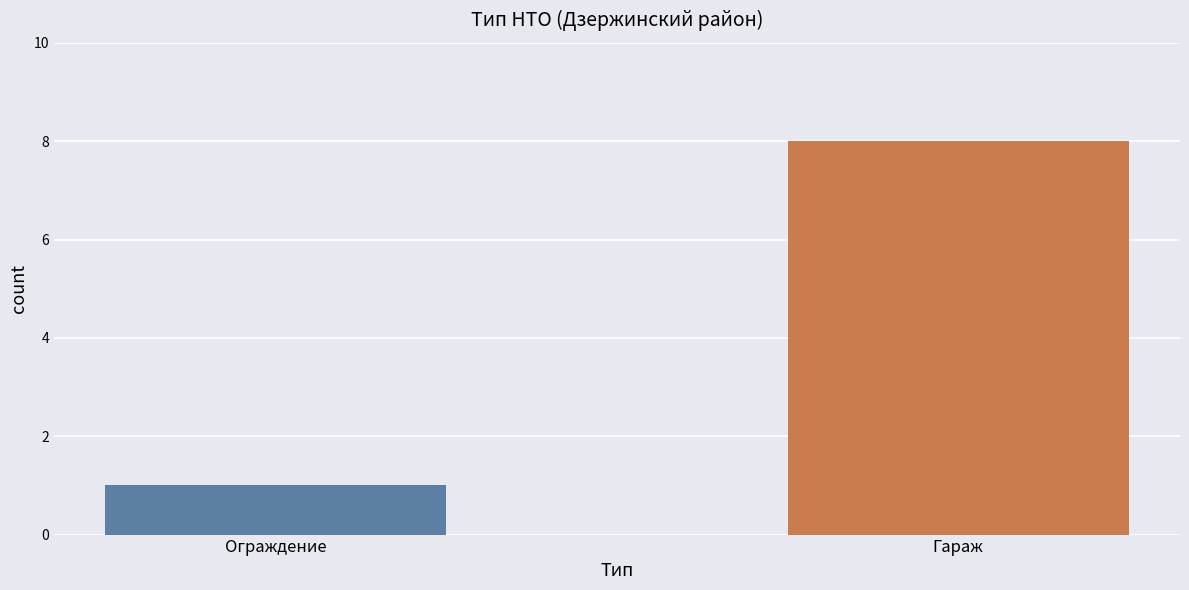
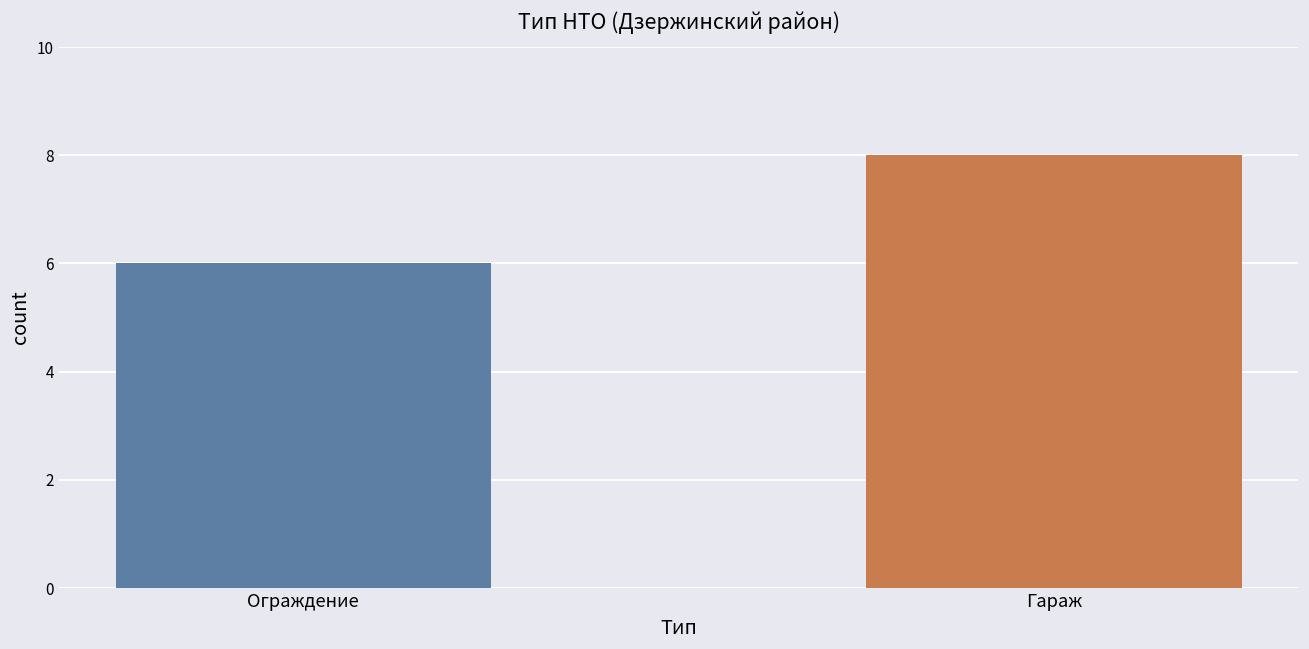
  {
-   "Ограждение": 1,
+   "Ограждение": 6,
    "Гараж": 8
  }
